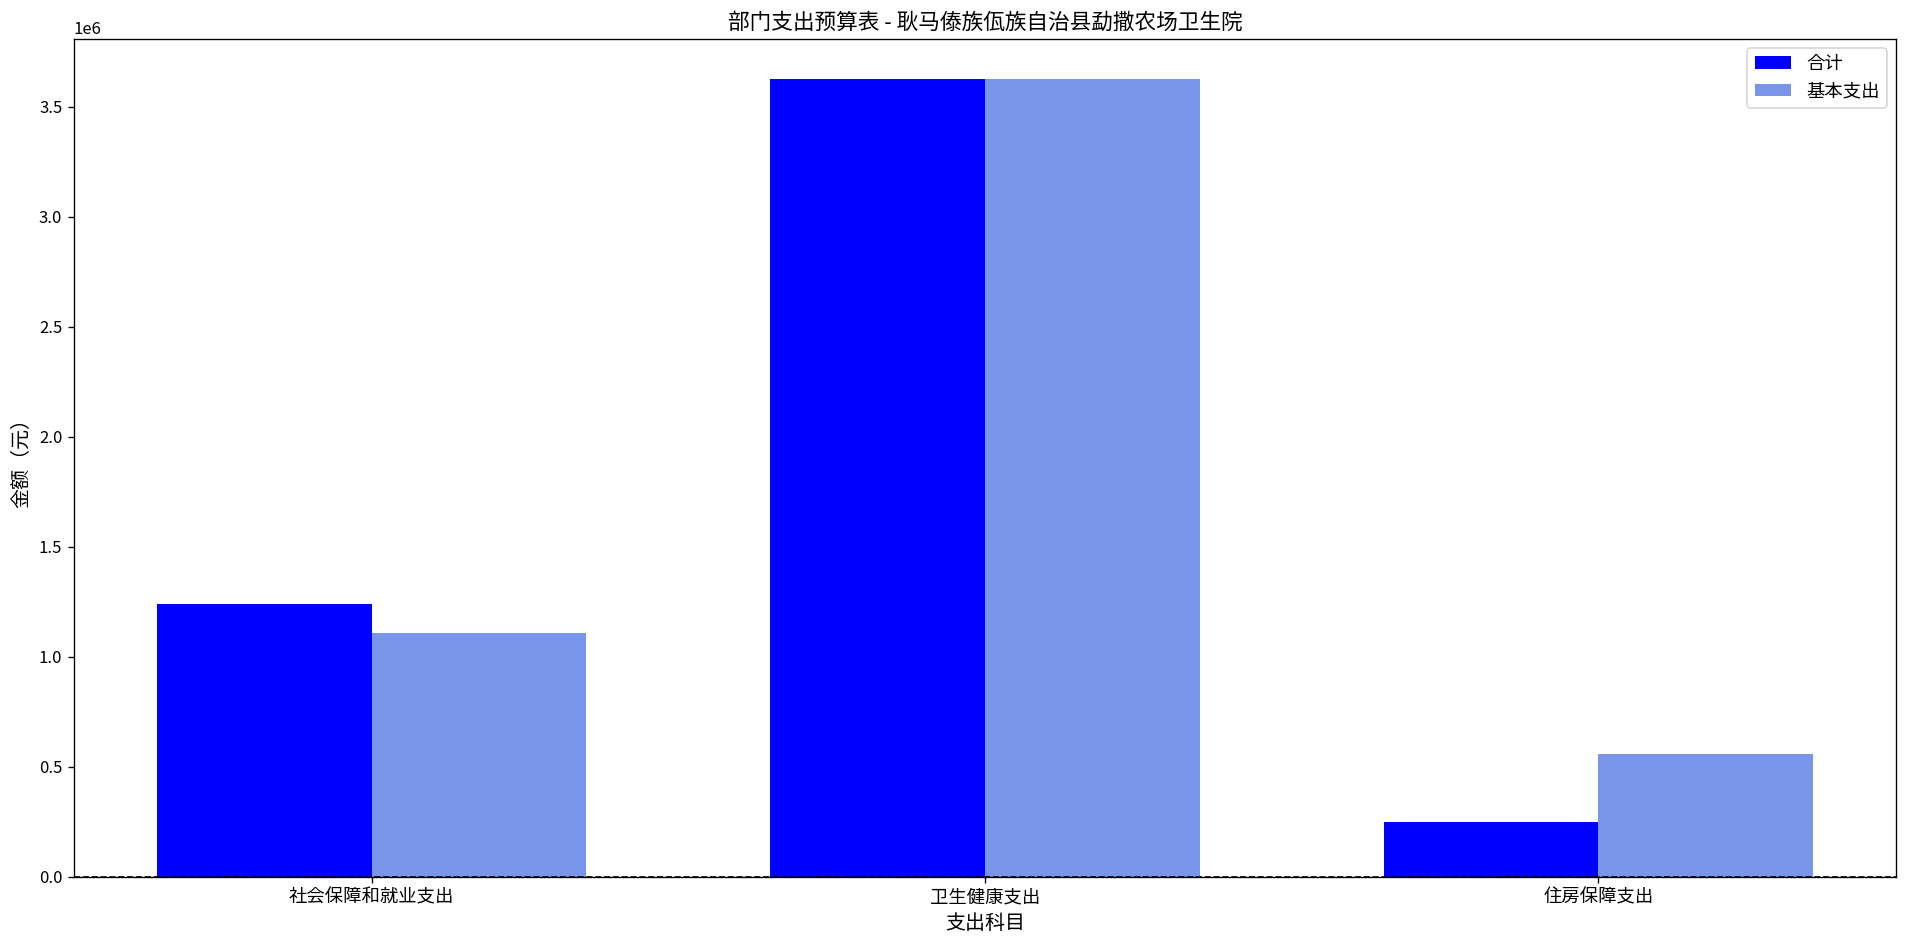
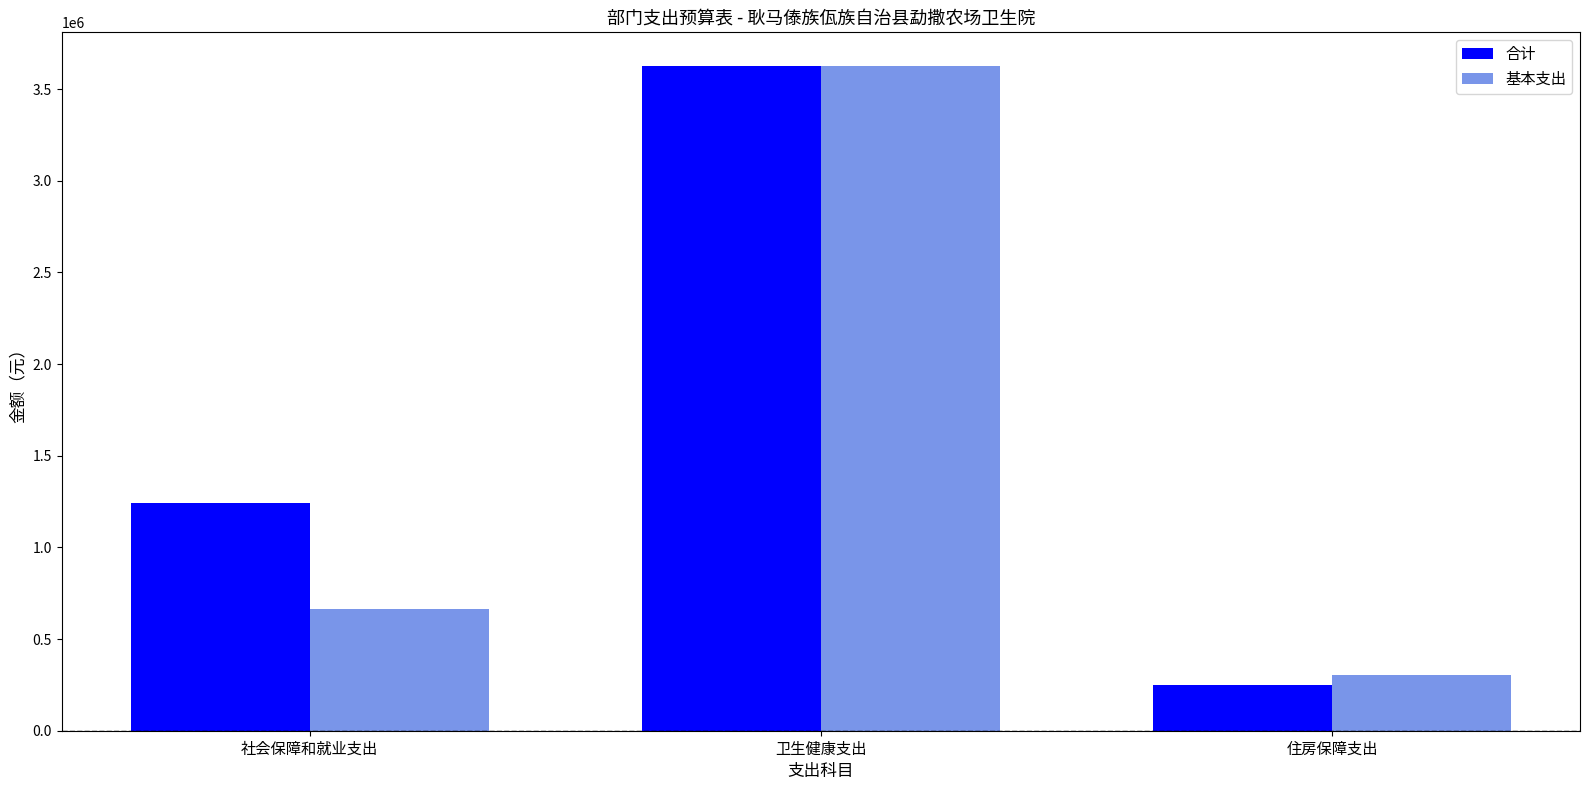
  {
    "合计": {
      "社会保障和就业支出": 1240000,
      "卫生健康支出": 3630000,
      "住房保障支出": 250000
    },
    "基本支出": {
-     "社会保障和就业支出": 1110000,
+     "社会保障和就业支出": 660000,
      "卫生健康支出": 3630000,
-     "住房保障支出": 560000
+     "住房保障支出": 310000
    }
  }
